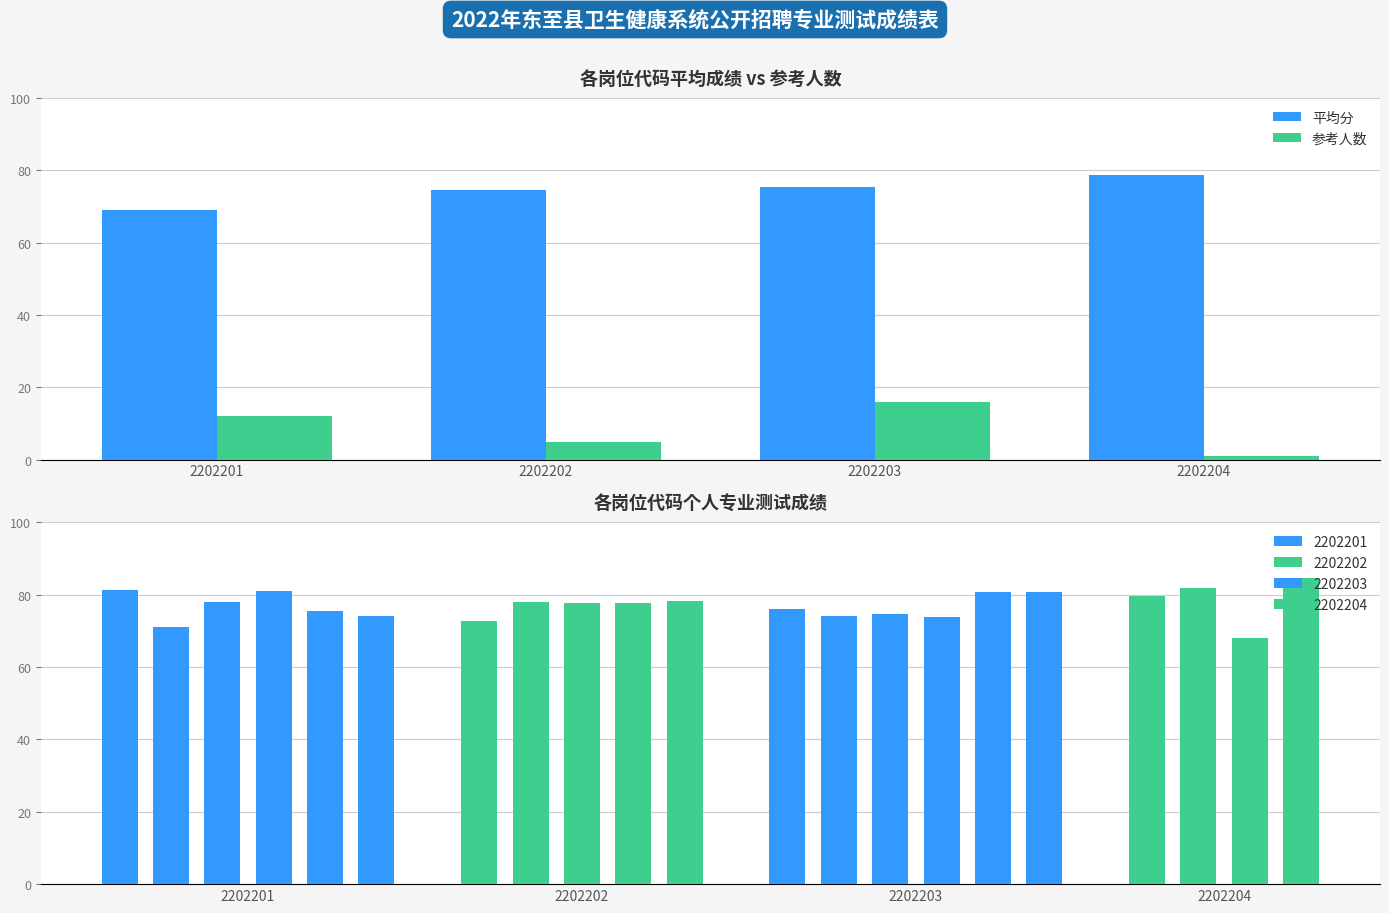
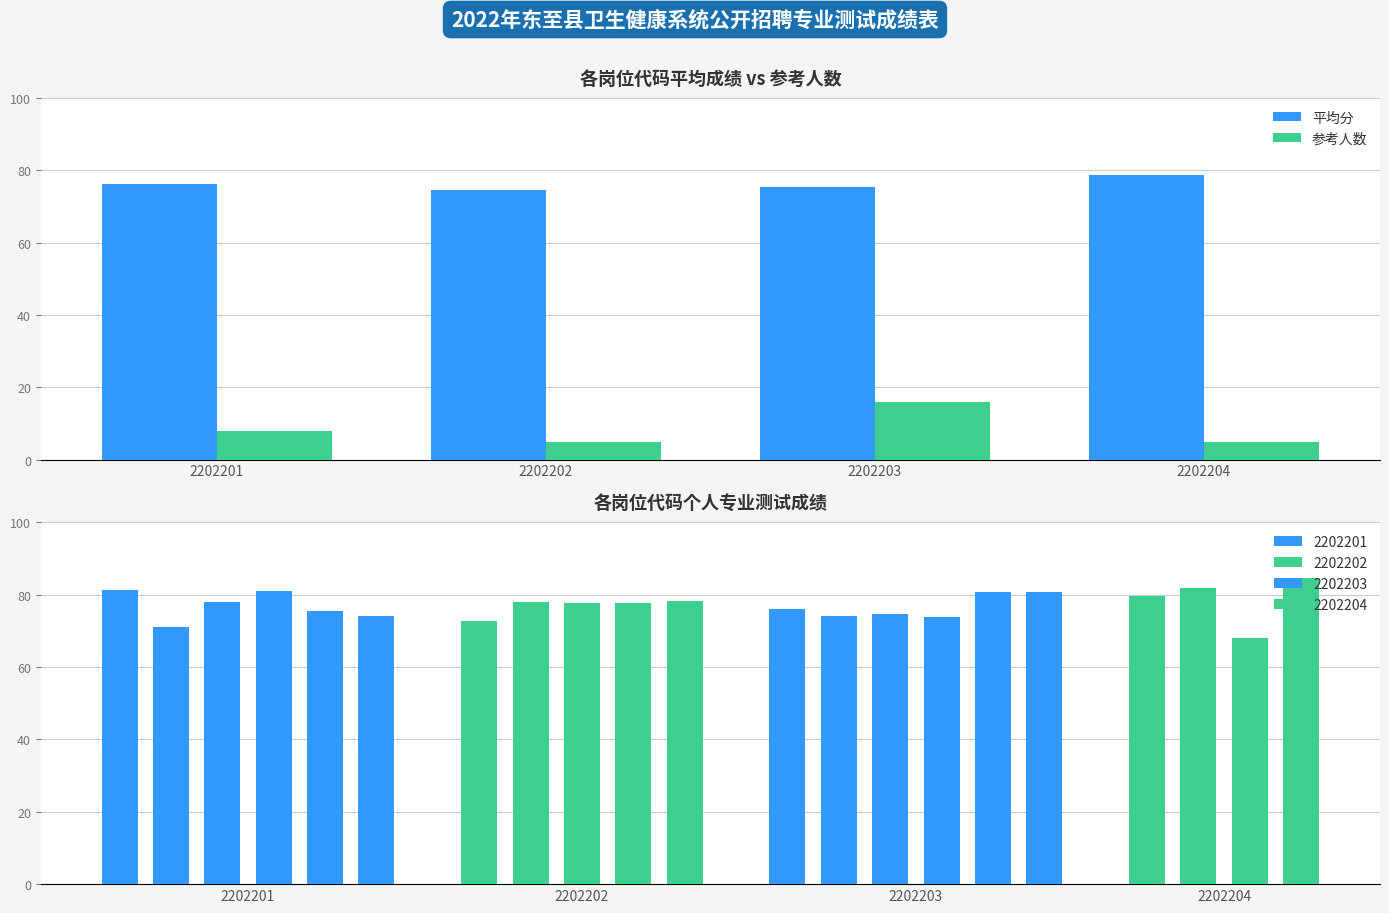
  {
    "各岗位代码平均成绩 vs 参考人数": {
      "平均分": {
-       "2202201": 69,
+       "2202201": 76,
        "2202202": 75,
        "2202203": 75,
        "2202204": 79
      },
      "参考人数": {
-       "2202201": 12,
+       "2202201": 8,
        "2202202": 5,
        "2202203": 16,
-       "2202204": 1
+       "2202204": 5
      }
    }
  }
